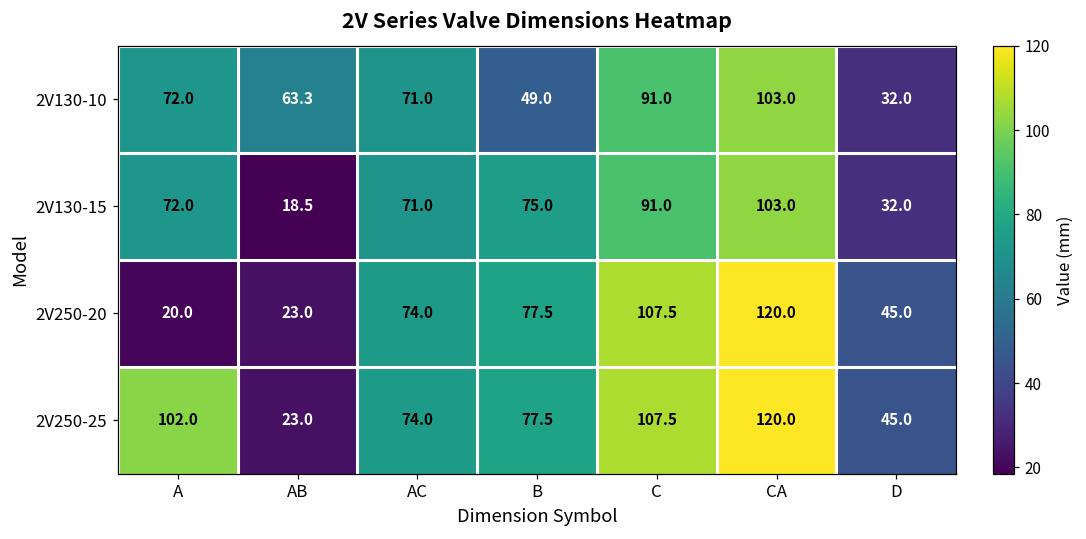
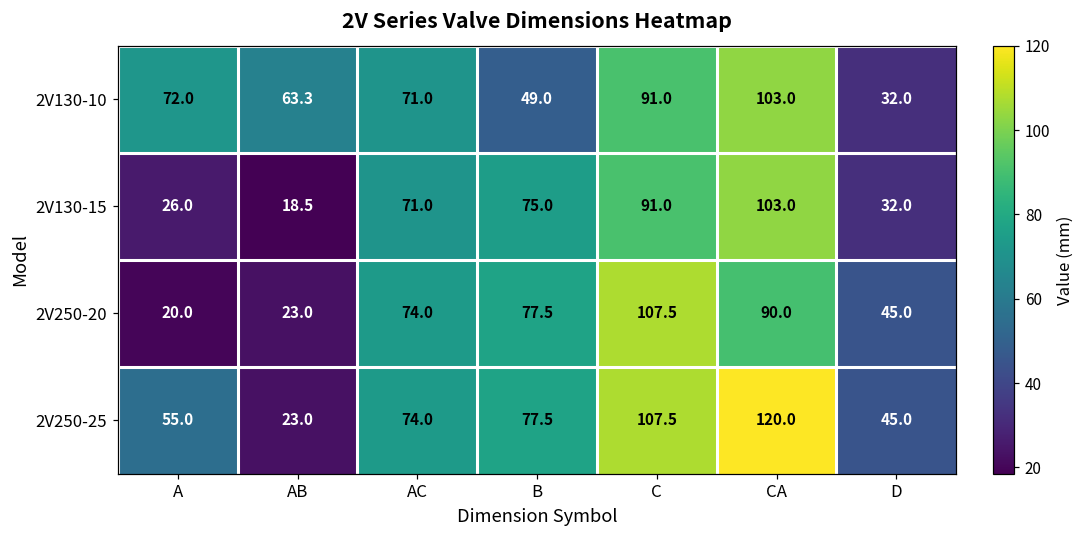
  {
    "2V130-10": {
      "A": 72.0,
      "AB": 63.3,
      "AC": 71.0,
      "B": 49.0,
      "C": 91.0,
      "CA": 103.0,
      "D": 32.0
    },
    "2V130-15": {
-     "A": 72.0,
+     "A": 26.0,
      "AB": 18.5,
      "AC": 71.0,
      "B": 75.0,
      "C": 91.0,
      "CA": 103.0,
      "D": 32.0
    },
    "2V250-20": {
      "A": 20.0,
      "AB": 23.0,
      "AC": 74.0,
      "B": 77.5,
      "C": 107.5,
-     "CA": 120.0,
+     "CA": 90.0,
      "D": 45.0
    },
    "2V250-25": {
-     "A": 102.0,
+     "A": 55.0,
      "AB": 23.0,
      "AC": 74.0,
      "B": 77.5,
      "C": 107.5,
      "CA": 120.0,
      "D": 45.0
    }
  }
